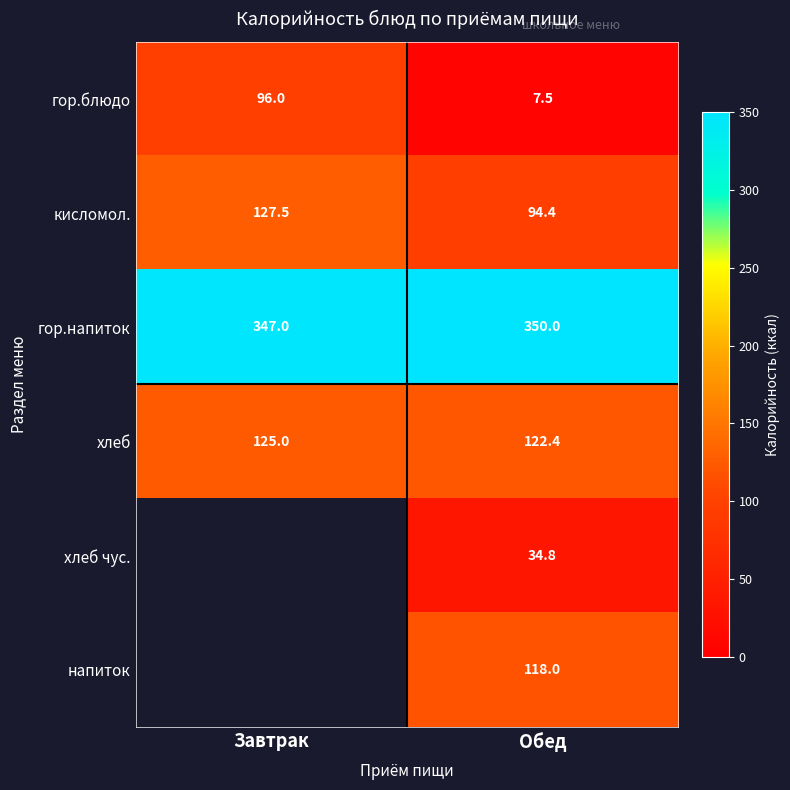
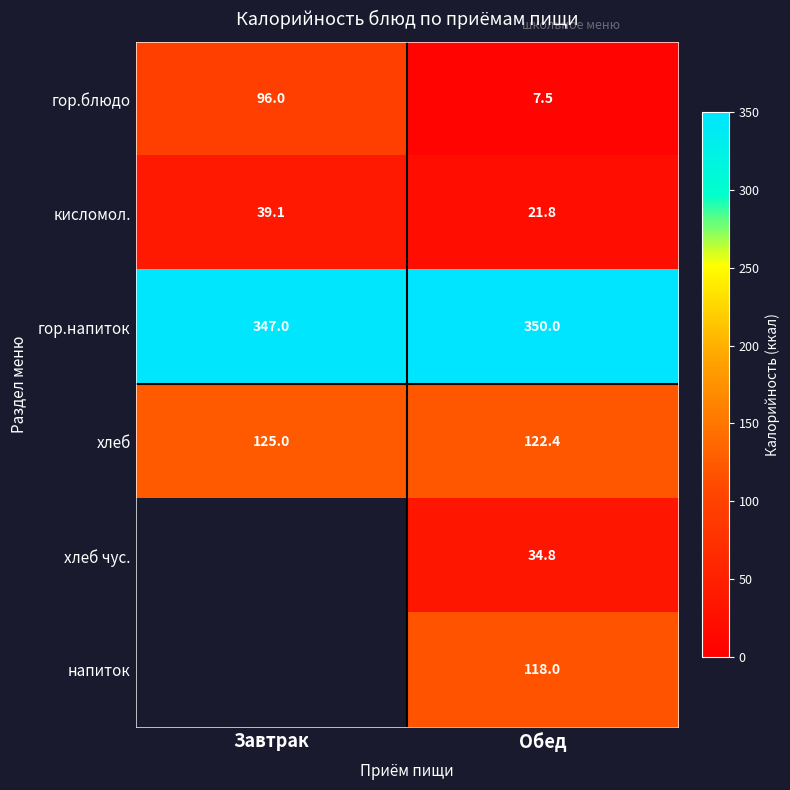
  {
    "гор.блюдо": {
      "Завтрак": 96.0,
      "Обед": 7.5
    },
    "кисломол.": {
-     "Завтрак": 127.5,
-     "Обед": 94.4
+     "Завтрак": 39.1,
+     "Обед": 21.8
    },
    "гор.напиток": {
      "Завтрак": 347.0,
      "Обед": 350.0
    },
    "хлеб": {
      "Завтрак": 125.0,
      "Обед": 122.4
    },
    "хлеб чус.": {
      "Обед": 34.8
    },
    "напиток": {
      "Обед": 118.0
    }
  }
